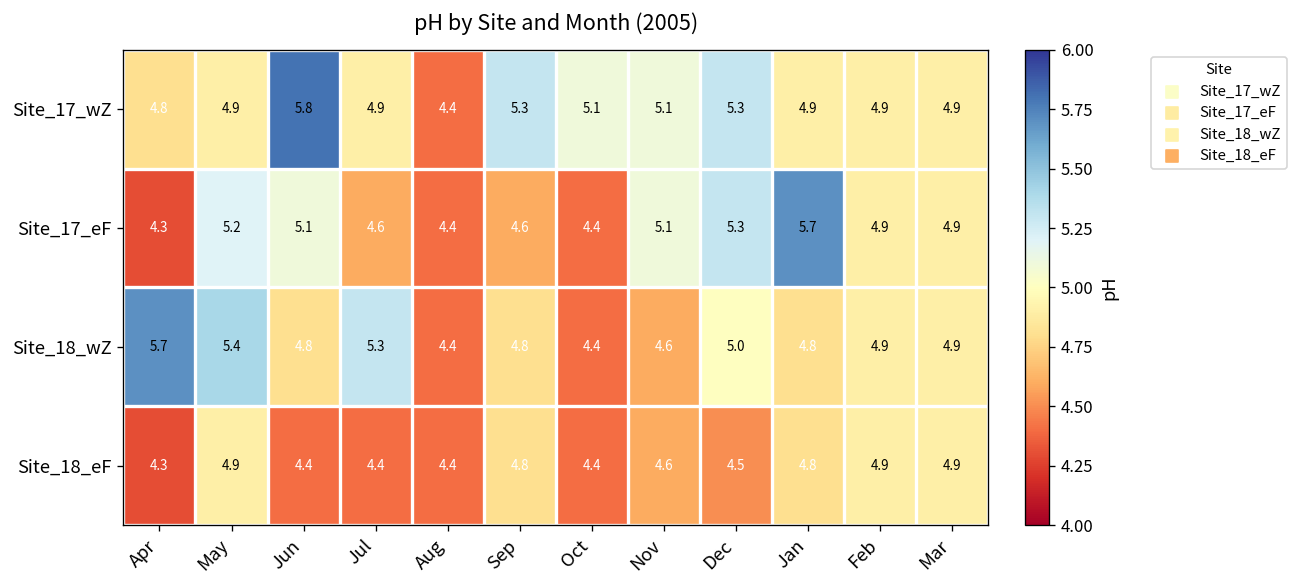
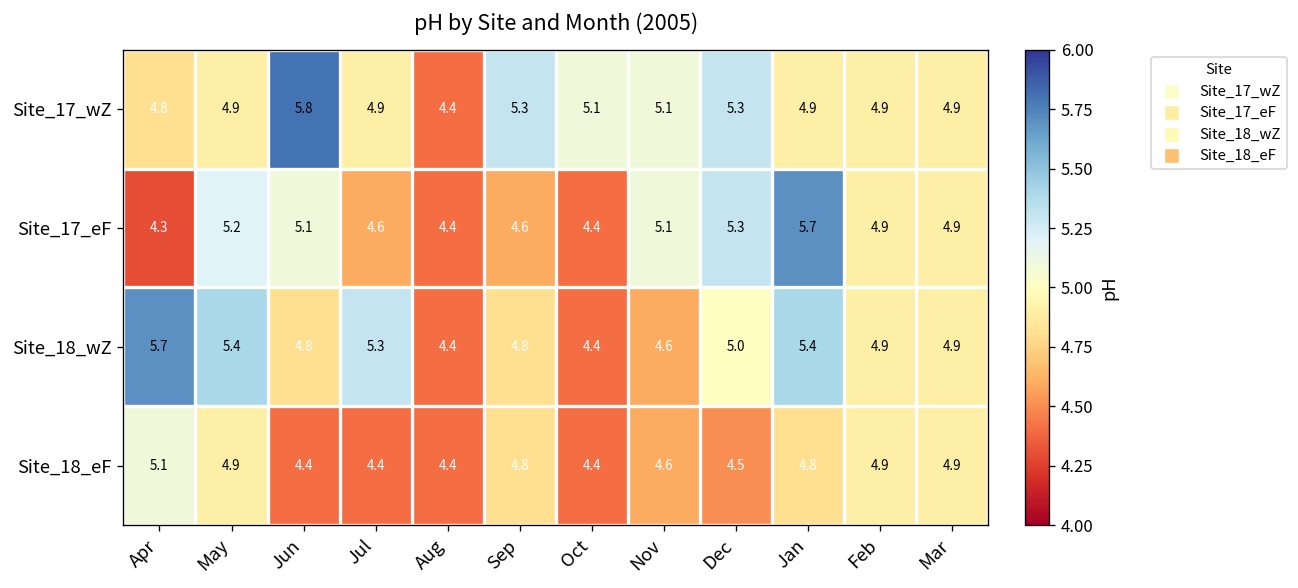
  {
    "Site_17_wZ": {
      "Apr": 4.8,
      "May": 4.9,
      "Jun": 5.8,
      "Jul": 4.9,
      "Aug": 4.4,
      "Sep": 5.3,
      "Oct": 5.1,
      "Nov": 5.1,
      "Dec": 5.3,
      "Jan": 4.9,
      "Feb": 4.9,
      "Mar": 4.9
    },
    "Site_17_eF": {
      "Apr": 4.3,
      "May": 5.2,
      "Jun": 5.1,
      "Jul": 4.6,
      "Aug": 4.4,
      "Sep": 4.6,
      "Oct": 4.4,
      "Nov": 5.1,
      "Dec": 5.3,
      "Jan": 5.7,
      "Feb": 4.9,
      "Mar": 4.9
    },
    "Site_18_wZ": {
      "Apr": 5.7,
      "May": 5.4,
      "Jun": 4.8,
      "Jul": 5.3,
      "Aug": 4.4,
      "Sep": 4.8,
      "Oct": 4.4,
      "Nov": 4.6,
      "Dec": 5.0,
-     "Jan": 4.8,
+     "Jan": 5.4,
      "Feb": 4.9,
      "Mar": 4.9
    },
    "Site_18_eF": {
-     "Apr": 4.3,
+     "Apr": 5.1,
      "May": 4.9,
      "Jun": 4.4,
      "Jul": 4.4,
      "Aug": 4.4,
      "Sep": 4.8,
      "Oct": 4.4,
      "Nov": 4.6,
      "Dec": 4.5,
      "Jan": 4.8,
      "Feb": 4.9,
      "Mar": 4.9
    }
  }
